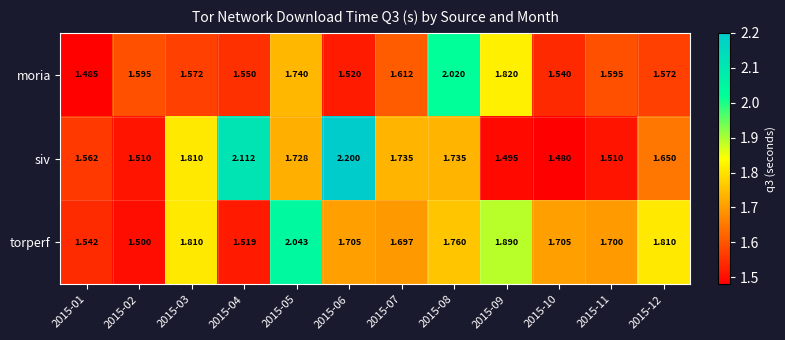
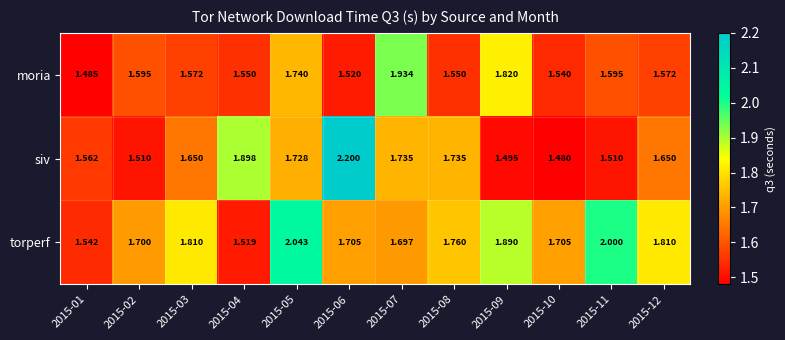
  {
    "moria": {
      "2015-01": 1.485,
      "2015-02": 1.595,
      "2015-03": 1.572,
      "2015-04": 1.550,
      "2015-05": 1.740,
      "2015-06": 1.520,
-     "2015-07": 1.612,
-     "2015-08": 2.020,
+     "2015-07": 1.934,
+     "2015-08": 1.550,
      "2015-09": 1.820,
      "2015-10": 1.540,
      "2015-11": 1.595,
      "2015-12": 1.572
    },
    "siv": {
      "2015-01": 1.562,
      "2015-02": 1.510,
-     "2015-03": 1.810,
-     "2015-04": 2.112,
+     "2015-03": 1.650,
+     "2015-04": 1.898,
      "2015-05": 1.728,
      "2015-06": 2.200,
      "2015-07": 1.735,
      "2015-08": 1.735,
      "2015-09": 1.495,
      "2015-10": 1.480,
      "2015-11": 1.510,
      "2015-12": 1.650
    },
    "torperf": {
      "2015-01": 1.542,
-     "2015-02": 1.500,
+     "2015-02": 1.700,
      "2015-03": 1.810,
      "2015-04": 1.519,
      "2015-05": 2.043,
      "2015-06": 1.705,
      "2015-07": 1.697,
      "2015-08": 1.760,
      "2015-09": 1.890,
      "2015-10": 1.705,
-     "2015-11": 1.700,
+     "2015-11": 2.000,
      "2015-12": 1.810
    }
  }
